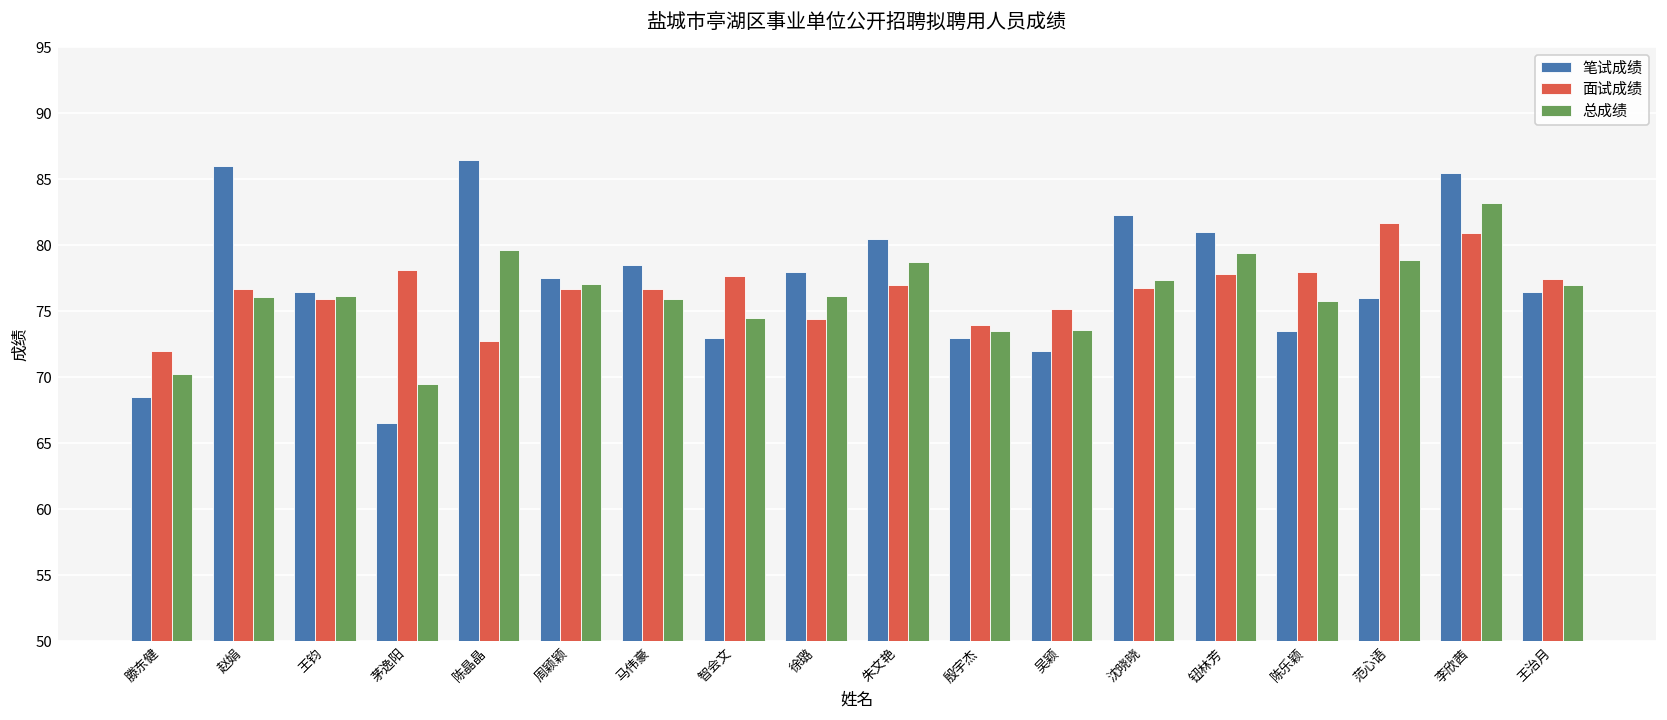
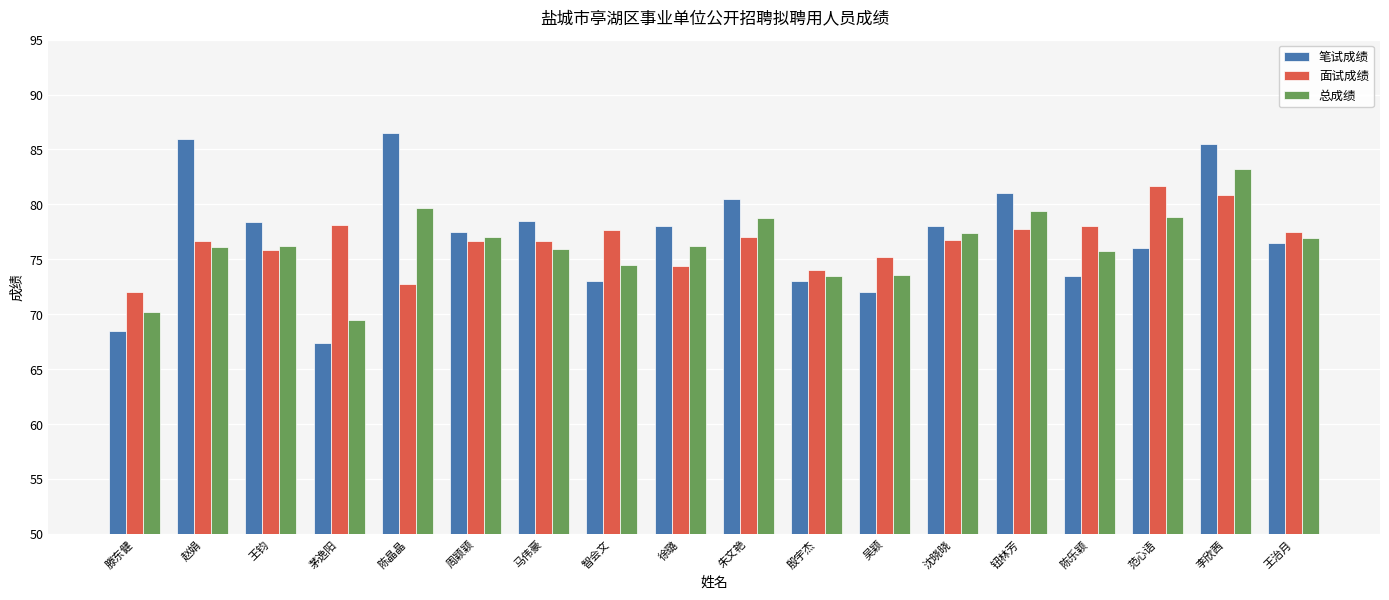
  {
    "笔试成绩": {
      "滕东健": 68.5,
      "赵娟": 86.0,
-     "王钧": 76.5,
-     "茅逸阳": 66.5,
+     "王钧": 78.4,
+     "茅逸阳": 67.4,
      "陈晶晶": 86.5,
      "周颖颖": 77.5,
      "马伟豪": 78.5,
      "智会文": 73.0,
      "徐璐": 78.0,
      "朱文艳": 80.5,
      "殷宇杰": 73.0,
      "吴颖": 72.0,
-     "沈晓晓": 82.3,
+     "沈晓晓": 78.0,
      "钮林芳": 81.0,
      "陈乐颖": 73.5,
      "范心语": 76.0,
      "李欣茜": 85.5,
      "王治月": 76.5
    },
    "面试成绩": {
      "滕东健": 72.0,
      "赵娟": 76.7,
      "王钧": 75.9,
      "茅逸阳": 78.1,
      "陈晶晶": 72.8,
      "周颖颖": 76.7,
      "马伟豪": 76.7,
      "智会文": 77.7,
      "徐璐": 74.4,
      "朱文艳": 77.0,
      "殷宇杰": 74.0,
      "吴颖": 75.2,
      "沈晓晓": 76.8,
      "钮林芳": 77.8,
      "陈乐颖": 78.0,
      "范心语": 81.7,
      "李欣茜": 80.9,
      "王治月": 77.5
    },
    "总成绩": {
      "滕东健": 70.3,
      "赵娟": 76.1,
      "王钧": 76.2,
      "茅逸阳": 69.5,
      "陈晶晶": 79.6,
      "周颖颖": 77.1,
      "马伟豪": 76.0,
      "智会文": 74.5,
      "徐璐": 76.2,
      "朱文艳": 78.8,
      "殷宇杰": 73.5,
      "吴颖": 73.6,
      "沈晓晓": 77.4,
      "钮林芳": 79.4,
      "陈乐颖": 75.8,
      "范心语": 78.9,
      "李欣茜": 83.2,
      "王治月": 77.0
    }
  }
